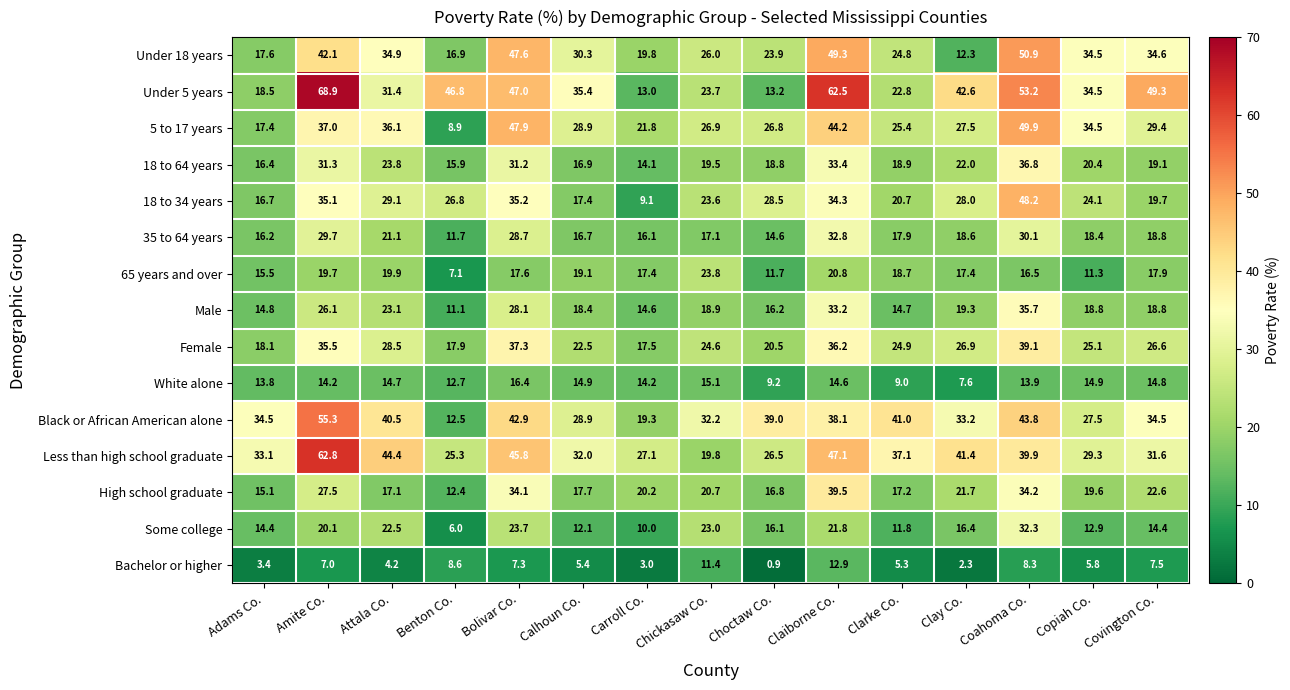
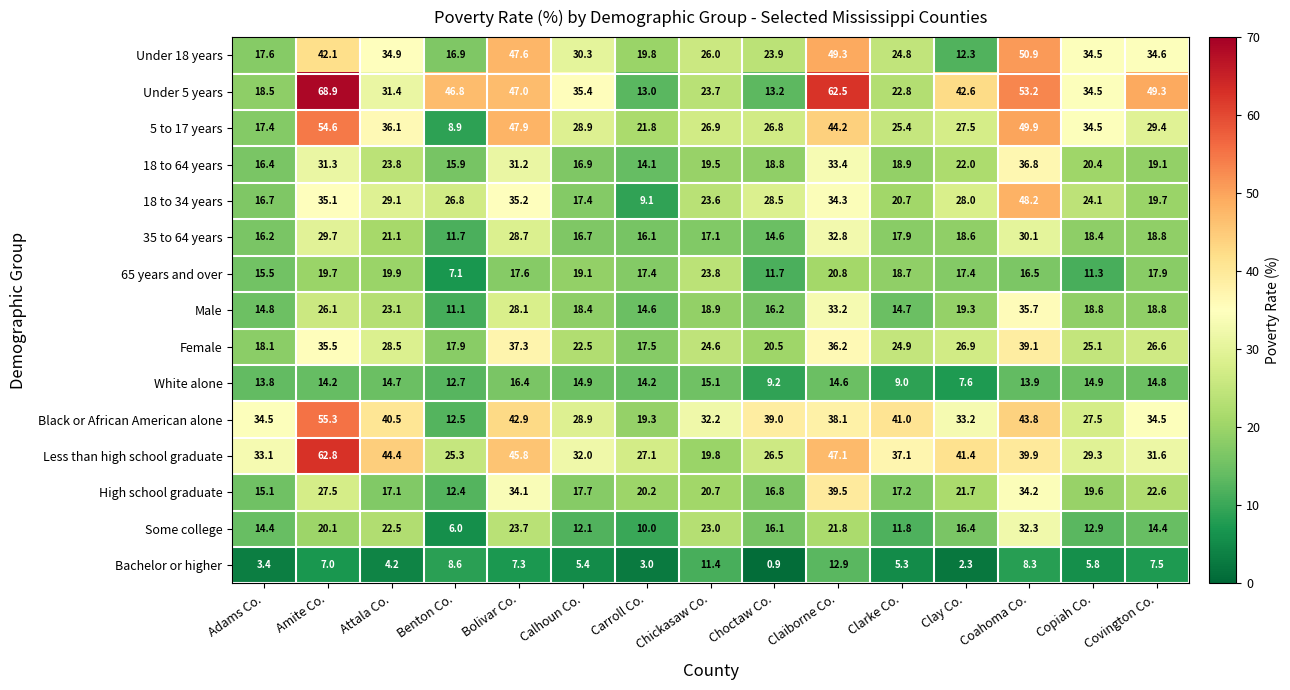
  {
    "5 to 17 years": {
      "Adams Co.": 17.4,
-     "Amite Co.": 37.0,
+     "Amite Co.": 54.6,
      "Attala Co.": 36.1,
      "Benton Co.": 8.9,
      "Bolivar Co.": 47.9,
      "Calhoun Co.": 28.9,
      "Carroll Co.": 21.8,
      "Chickasaw Co.": 26.9,
      "Choctaw Co.": 26.8,
      "Claiborne Co.": 44.2,
      "Clarke Co.": 25.4,
      "Clay Co.": 27.5,
      "Coahoma Co.": 49.9,
      "Copiah Co.": 34.5,
      "Covington Co.": 29.4
    }
  }
